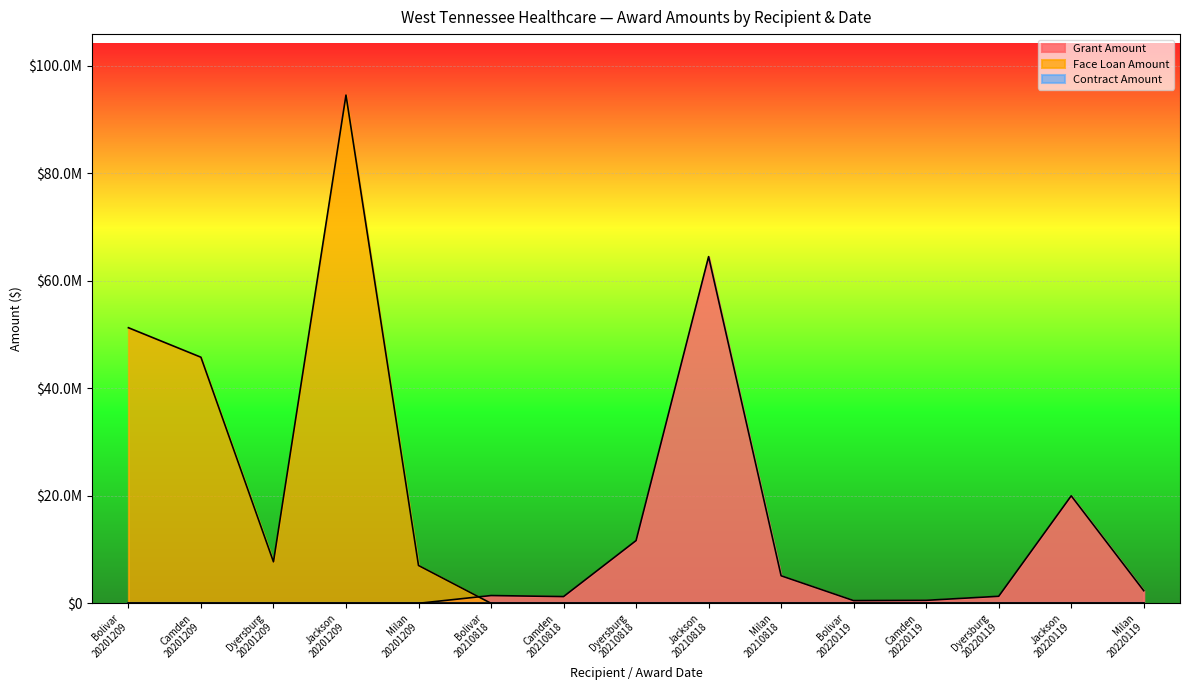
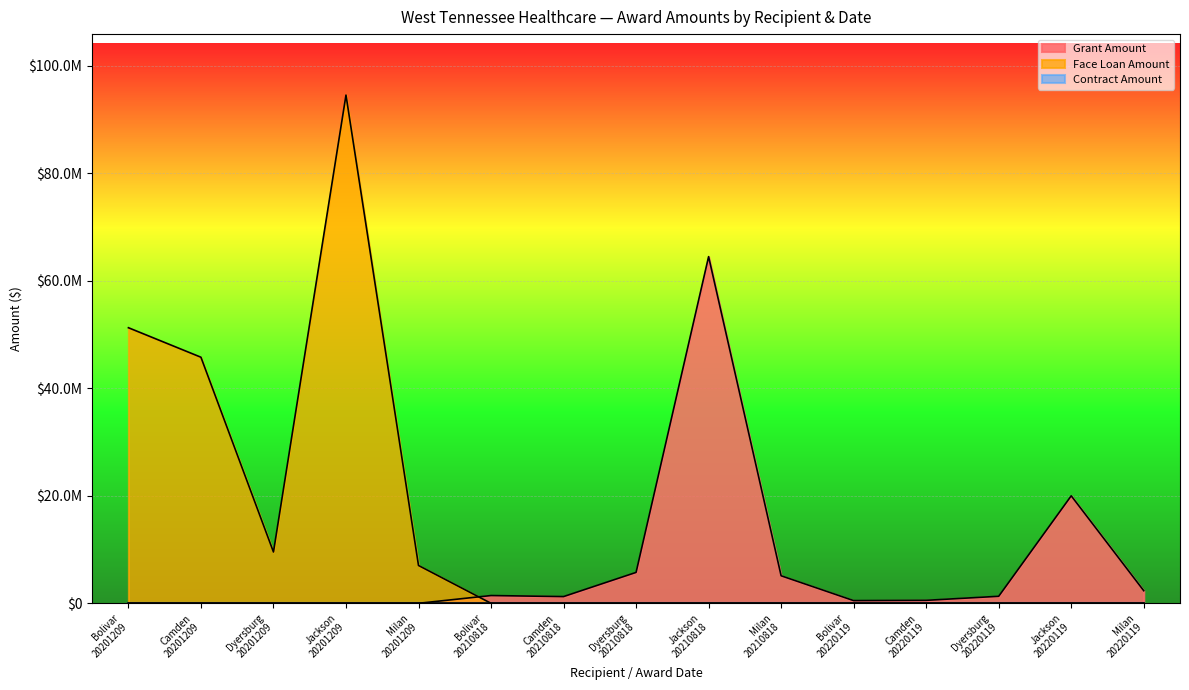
  {
    "Grant Amount": {
      "Bolivar 20210818": "$1000000",
      "Camden 20210818": "$1000000",
-     "Dyersburg 20210818": "$12000000",
+     "Dyersburg 20210818": "$6000000",
      "Jackson 20210818": "$64000000",
      "Milan 20210818": "$5000000",
      "Bolivar 20220119": "$1000000",
      "Camden 20220119": "$1000000",
      "Dyersburg 20220119": "$1000000",
      "Jackson 20220119": "$20000000",
      "Milan 20220119": "$2000000"
    },
    "Face Loan Amount": {
      "Bolivar 20201209": "$51000000",
      "Camden 20201209": "$46000000",
-     "Dyersburg 20201209": "$8000000",
+     "Dyersburg 20201209": "$10000000",
      "Jackson 20201209": "$95000000",
      "Milan 20201209": "$7000000"
    }
  }
